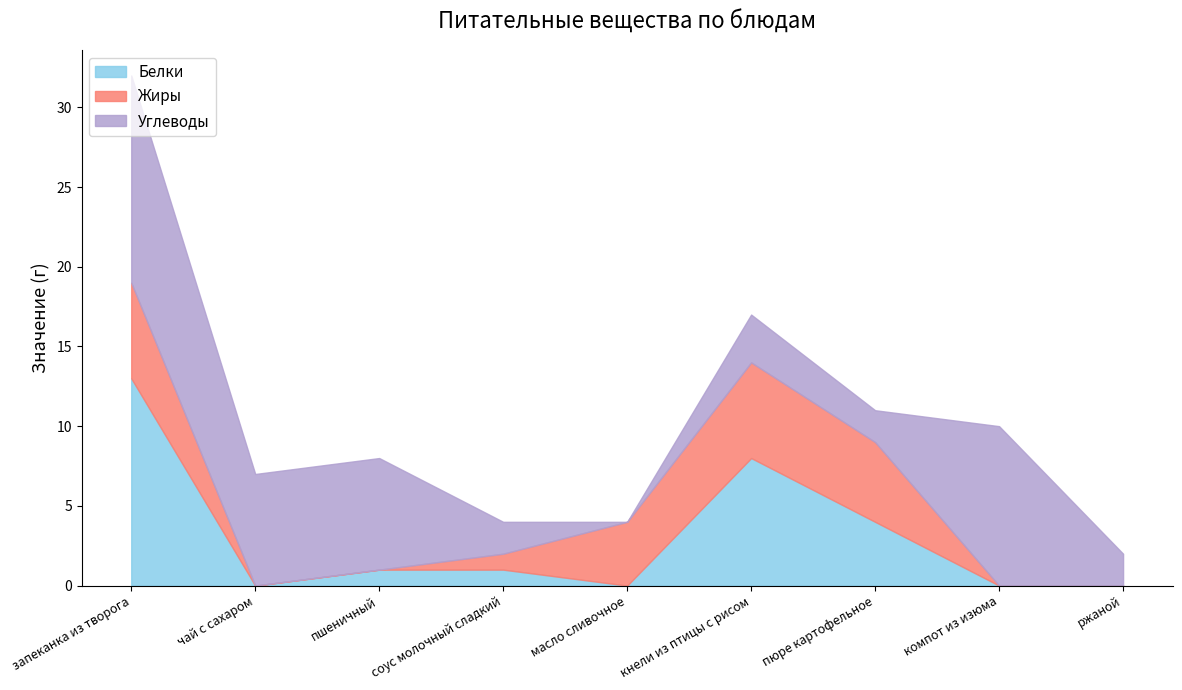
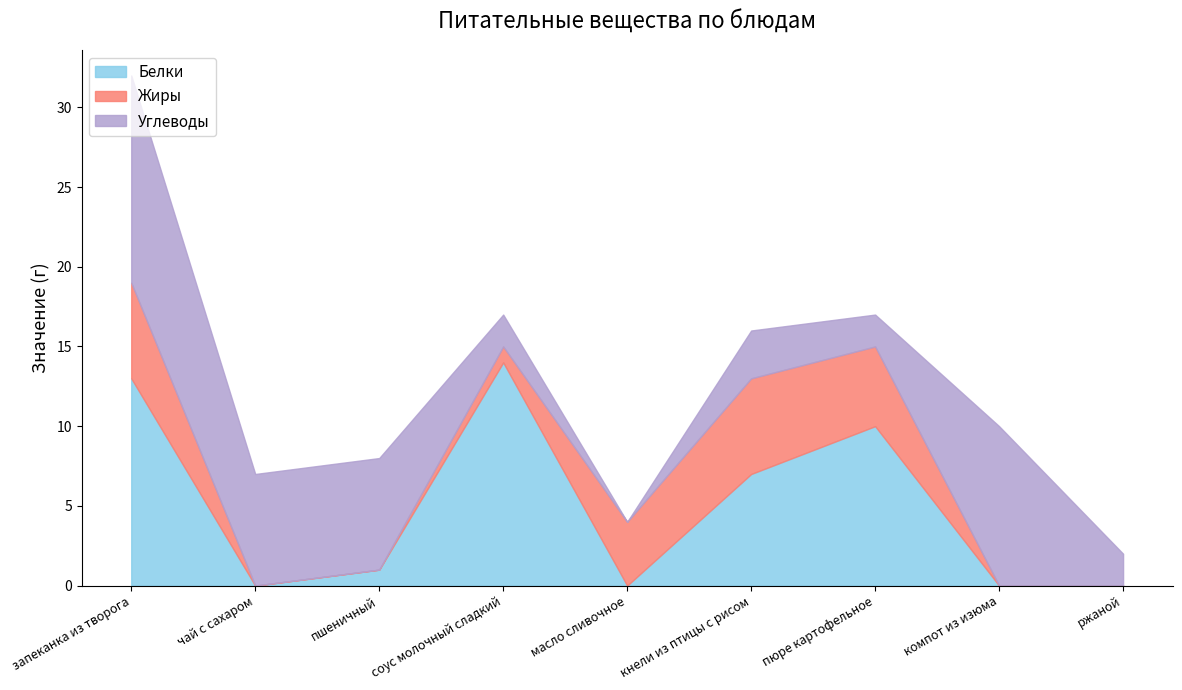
  {
    "Белки": {
      "запеканка из творога": 13,
-     "соус молочный сладкий": 1,
+     "соус молочный сладкий": 14,
      "масло сливочное": 0,
-     "кнели из птицы с рисом": 8,
-     "пюре картофельное": 4
+     "кнели из птицы с рисом": 7,
+     "пюре картофельное": 10
    },
    "Жиры": {
      "запеканка из творога": 6,
      "соус молочный сладкий": 1,
      "кнели из птицы с рисом": 6,
      "пюре картофельное": 5
    },
    "Углеводы": {
      "чай с сахаром": 7,
      "пшеничный": 7,
      "соус молочный сладкий": 2,
      "кнели из птицы с рисом": 3,
      "пюре картофельное": 2,
      "компот из изюма": 10,
      "ржаной": 2
    }
  }
